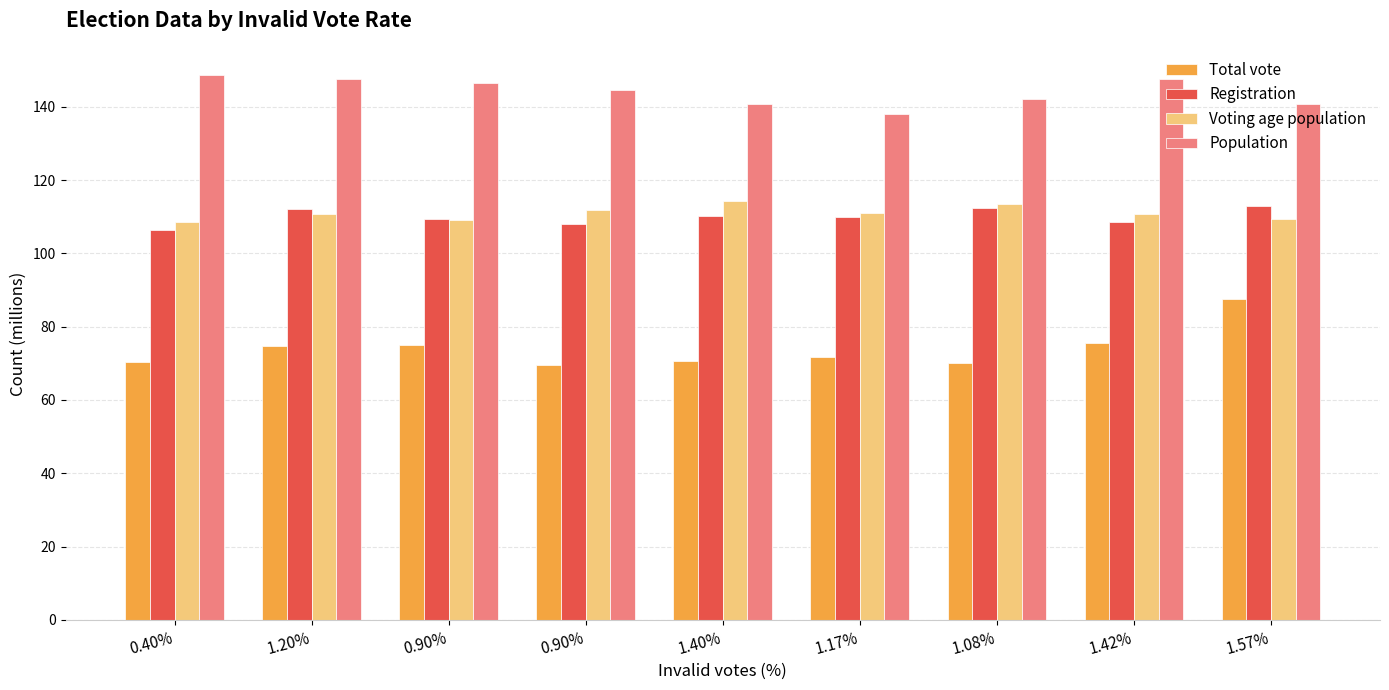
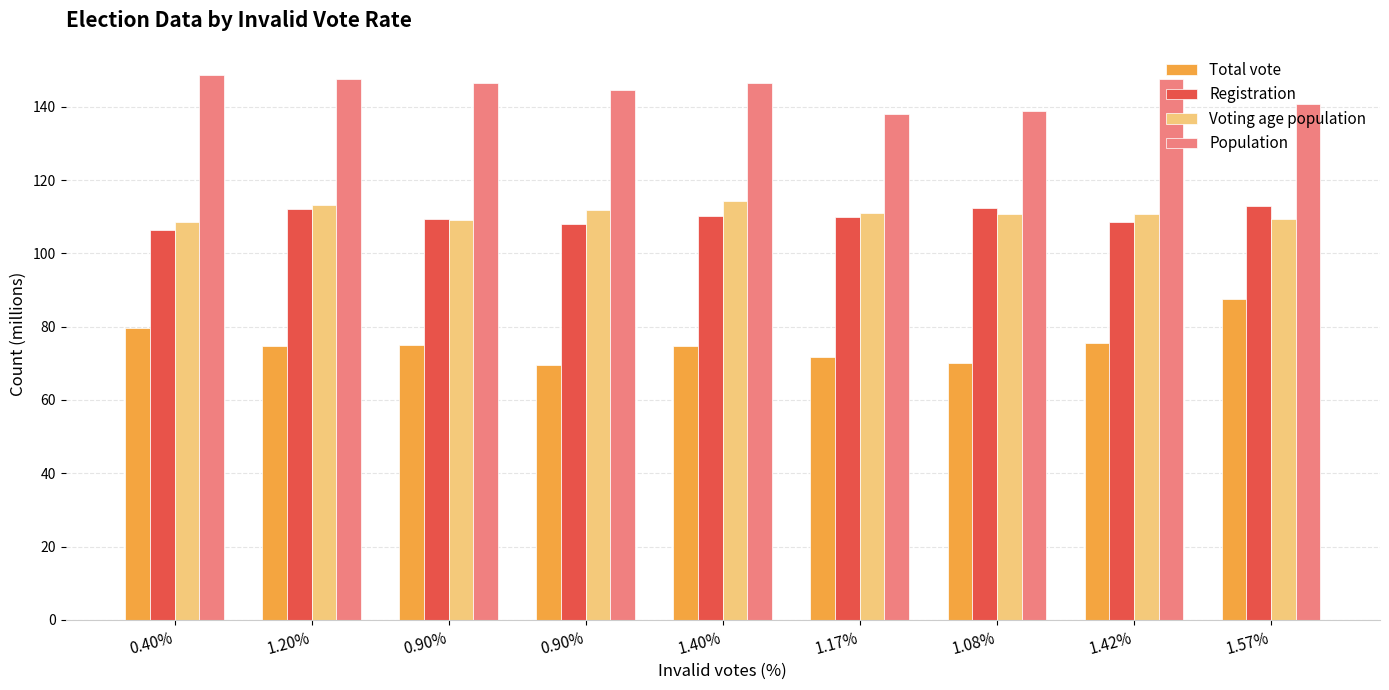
  {
    "Total vote": {
-     "0.40%": 70,
+     "0.40%": 79,
      "1.20%": 75,
-     "1.40%": 71,
+     "1.40%": 75,
      "1.17%": 72,
      "1.08%": 70,
      "1.42%": 76,
      "1.57%": 88
    },
    "Registration": {
      "0.40%": 106,
      "1.20%": 112,
      "1.40%": 110,
      "1.17%": 110,
      "1.08%": 112,
      "1.42%": 108,
      "1.57%": 113
    },
    "Voting age population": {
      "0.40%": 108,
-     "1.20%": 111,
+     "1.20%": 113,
      "1.40%": 114,
      "1.17%": 111,
-     "1.08%": 114,
+     "1.08%": 111,
      "1.42%": 111,
      "1.57%": 109
    },
    "Population": {
      "0.40%": 149,
      "1.20%": 148,
-     "1.40%": 141,
+     "1.40%": 147,
      "1.17%": 138,
-     "1.08%": 142,
+     "1.08%": 139,
      "1.42%": 148,
      "1.57%": 141
    }
  }
